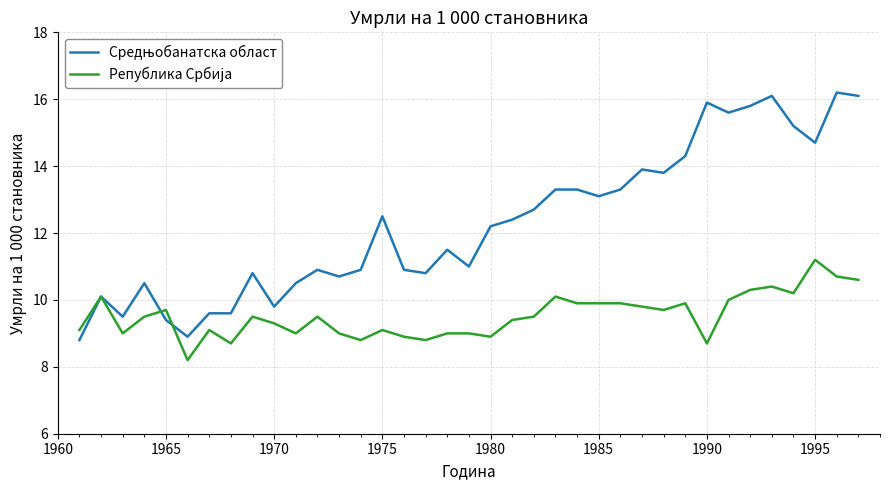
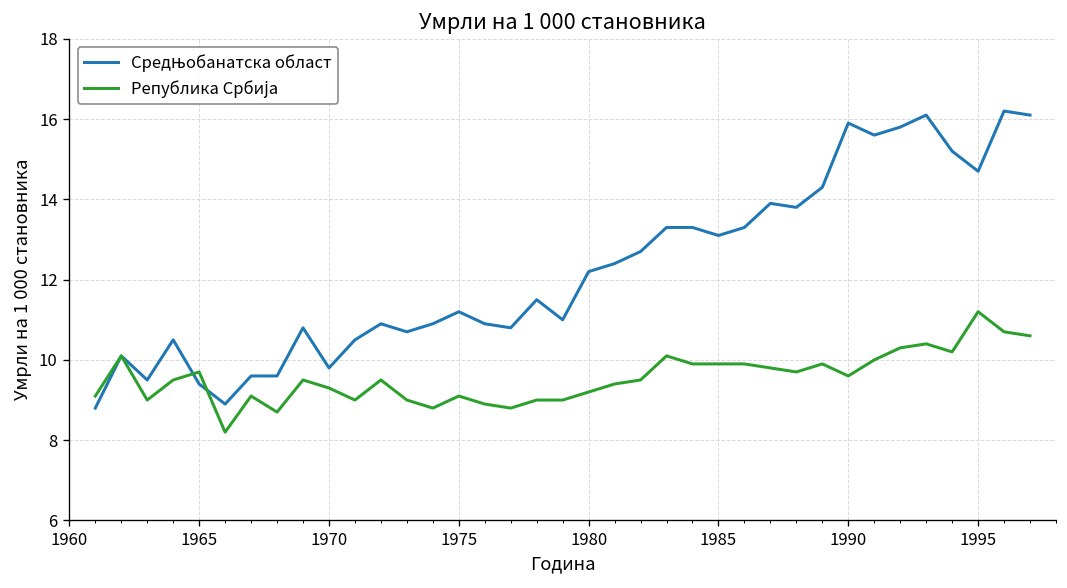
  {
    "Средњобанатска област": {
      "1965": 9.4,
      "1970": 9.8,
-     "1975": 12.5,
+     "1975": 11.2,
      "1980": 12.2,
      "1985": 13.1,
      "1990": 15.9,
      "1995": 14.7
    },
    "Република Србија": {
      "1965": 9.7,
      "1970": 9.3,
      "1975": 9.1,
-     "1980": 8.9,
+     "1980": 9.2,
      "1985": 9.9,
-     "1990": 8.7,
+     "1990": 9.6,
      "1995": 11.2
    }
  }
